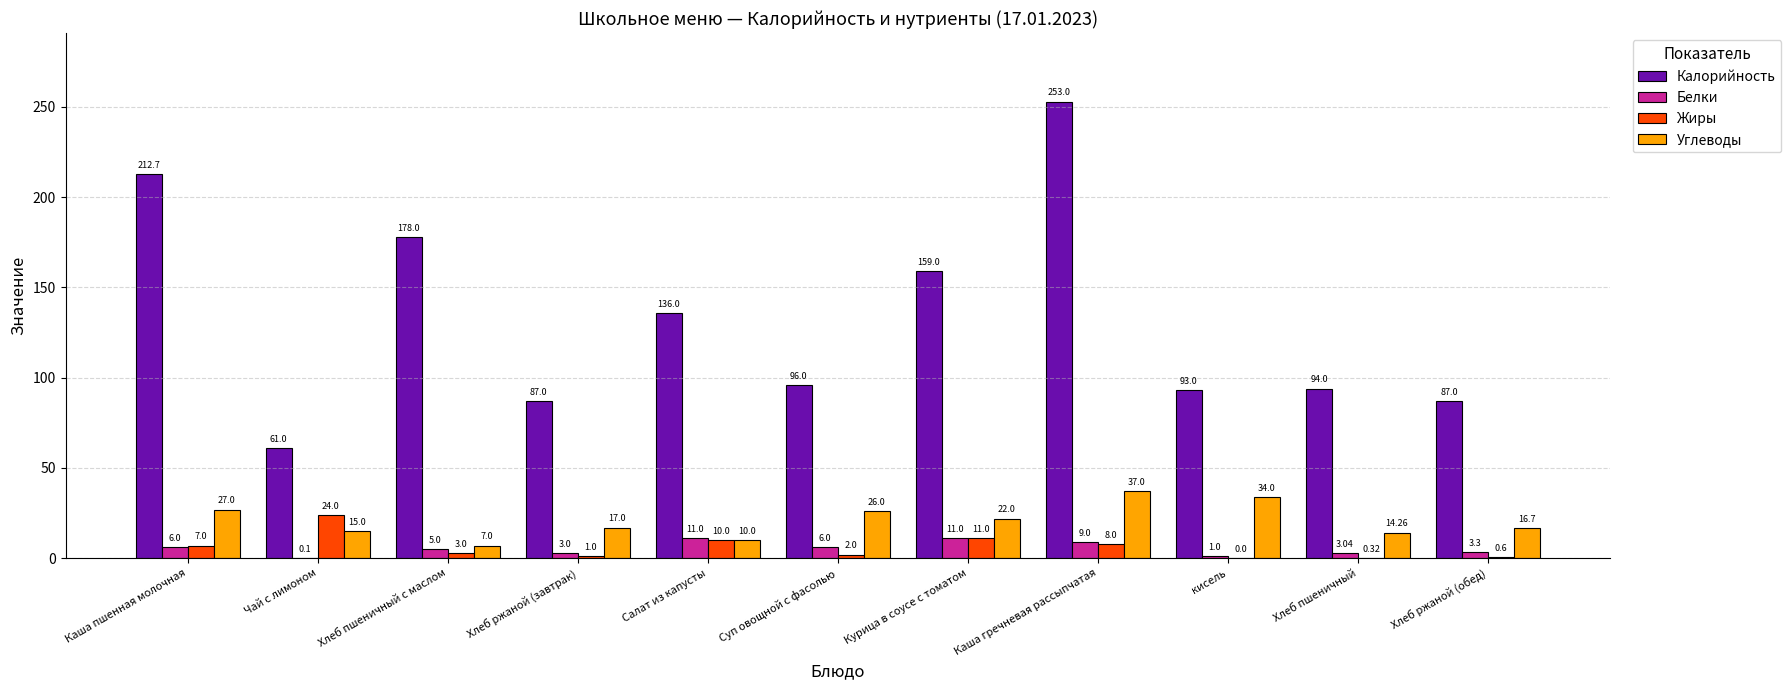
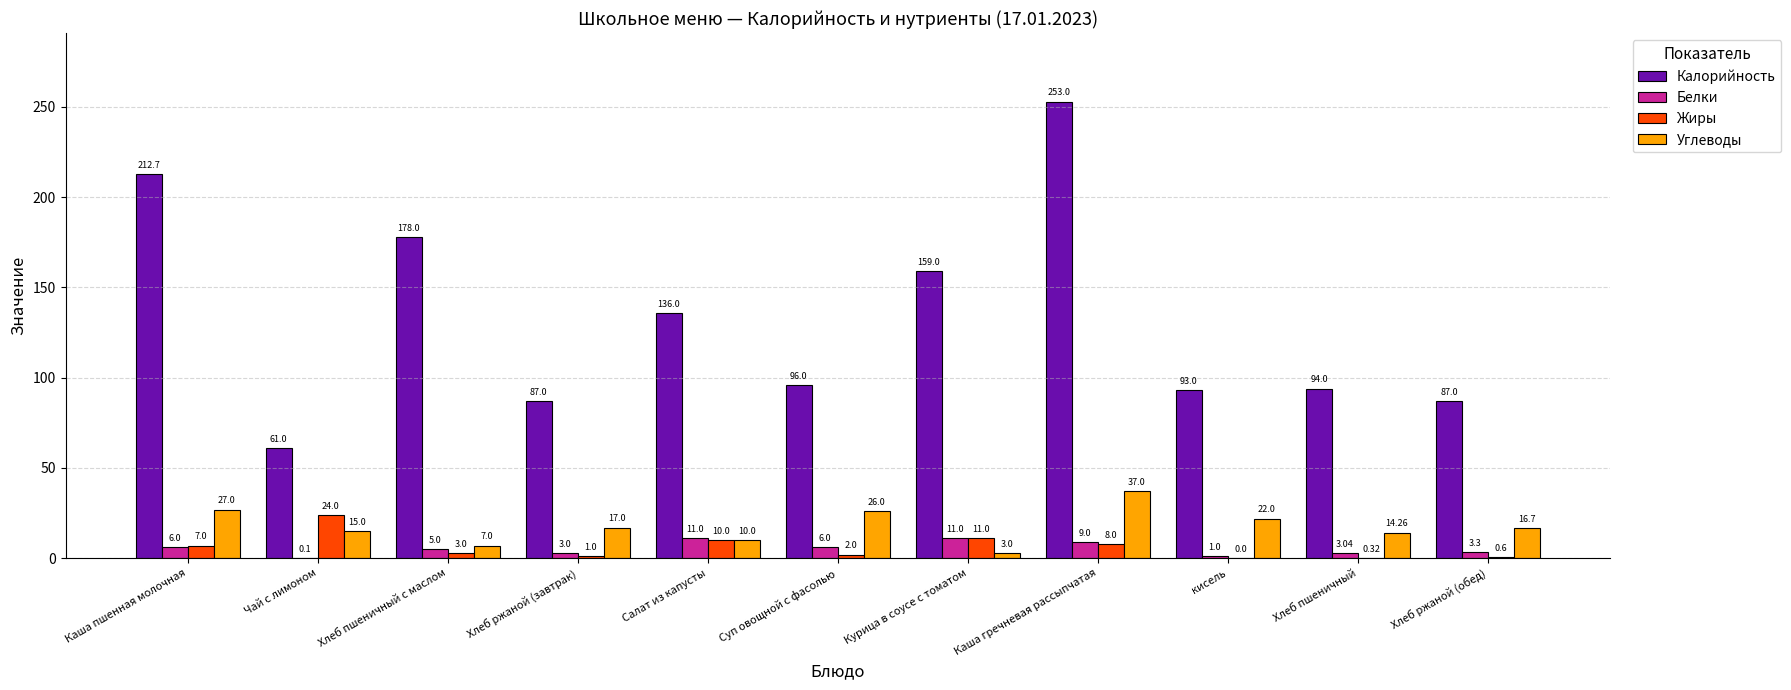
  {
    "Калорийность": {
      "Каша пшенная молочная": 212.7,
      "Чай с лимоном": 61.0,
      "Хлеб пшеничный с маслом": 178.0,
      "Хлеб ржаной (завтрак)": 87.0,
      "Салат из капусты": 136.0,
      "Суп овощной с фасолью": 96.0,
      "Курица в соусе с томатом": 159.0,
      "Каша гречневая рассыпчатая": 253.0,
      "кисель": 93.0,
      "Хлеб пшеничный": 94.0,
      "Хлеб ржаной (обед)": 87.0
    },
    "Белки": {
      "Каша пшенная молочная": 6.0,
      "Чай с лимоном": 0.1,
      "Хлеб пшеничный с маслом": 5.0,
      "Хлеб ржаной (завтрак)": 3.0,
      "Салат из капусты": 11.0,
      "Суп овощной с фасолью": 6.0,
      "Курица в соусе с томатом": 11.0,
      "Каша гречневая рассыпчатая": 9.0,
      "кисель": 1.0,
      "Хлеб пшеничный": 3.04,
      "Хлеб ржаной (обед)": 3.3
    },
    "Жиры": {
      "Каша пшенная молочная": 7.0,
      "Чай с лимоном": 24.0,
      "Хлеб пшеничный с маслом": 3.0,
      "Хлеб ржаной (завтрак)": 1.0,
      "Салат из капусты": 10.0,
      "Суп овощной с фасолью": 2.0,
      "Курица в соусе с томатом": 11.0,
      "Каша гречневая рассыпчатая": 8.0,
      "кисель": 0.0,
      "Хлеб пшеничный": 0.32,
      "Хлеб ржаной (обед)": 0.6
    },
    "Углеводы": {
      "Каша пшенная молочная": 27.0,
      "Чай с лимоном": 15.0,
      "Хлеб пшеничный с маслом": 7.0,
      "Хлеб ржаной (завтрак)": 17.0,
      "Салат из капусты": 10.0,
      "Суп овощной с фасолью": 26.0,
-     "Курица в соусе с томатом": 22.0,
+     "Курица в соусе с томатом": 3.0,
      "Каша гречневая рассыпчатая": 37.0,
-     "кисель": 34.0,
+     "кисель": 22.0,
      "Хлеб пшеничный": 14.26,
      "Хлеб ржаной (обед)": 16.7
    }
  }
